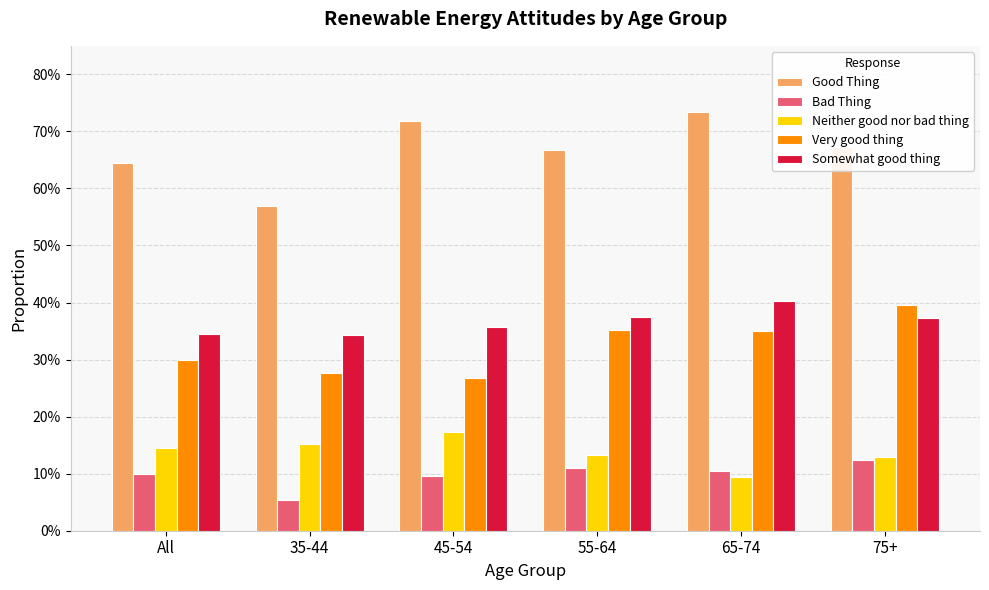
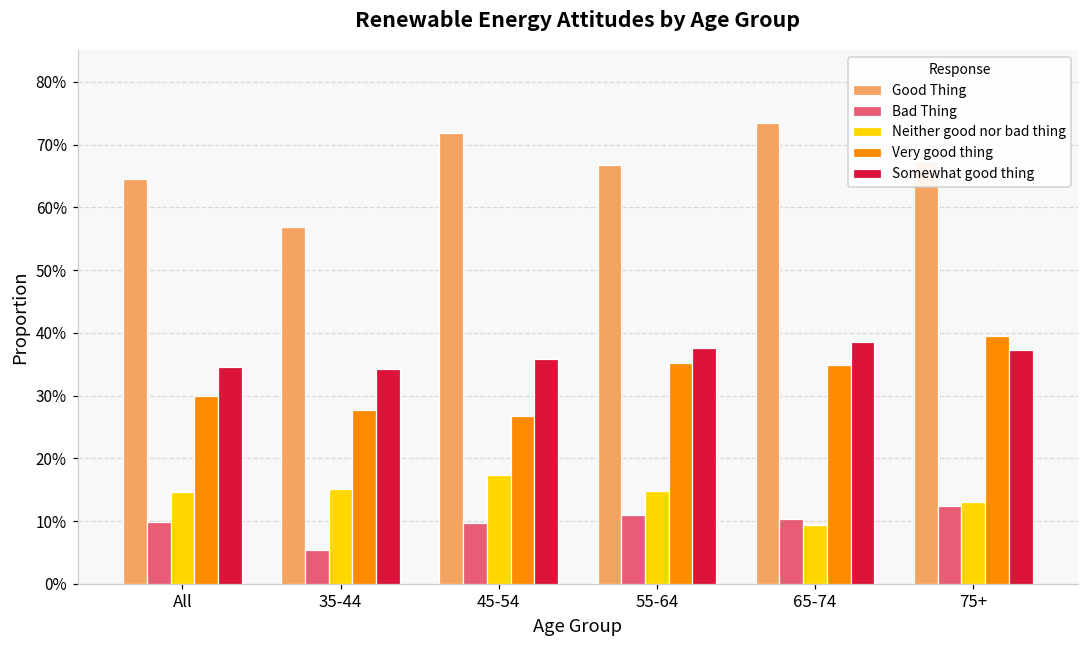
  {
    "Good Thing": {
      "All": "64%",
      "35-44": "57%",
      "45-54": "72%",
      "55-64": "67%",
      "65-74": "73%"
    },
    "Bad Thing": {
      "All": "10%",
      "35-44": "5%",
      "45-54": "10%",
      "55-64": "11%",
      "65-74": "10%",
      "75+": "12%"
    },
    "Neither good nor bad thing": {
      "All": "15%",
      "35-44": "15%",
      "45-54": "17%",
-     "55-64": "13%",
+     "55-64": "15%",
      "65-74": "9%",
      "75+": "13%"
    },
    "Very good thing": {
      "All": "30%",
      "35-44": "28%",
      "45-54": "27%",
      "55-64": "35%",
      "65-74": "35%",
      "75+": "40%"
    },
    "Somewhat good thing": {
      "All": "35%",
      "35-44": "34%",
      "45-54": "36%",
      "55-64": "38%",
-     "65-74": "40%",
+     "65-74": "39%",
      "75+": "37%"
    }
  }
